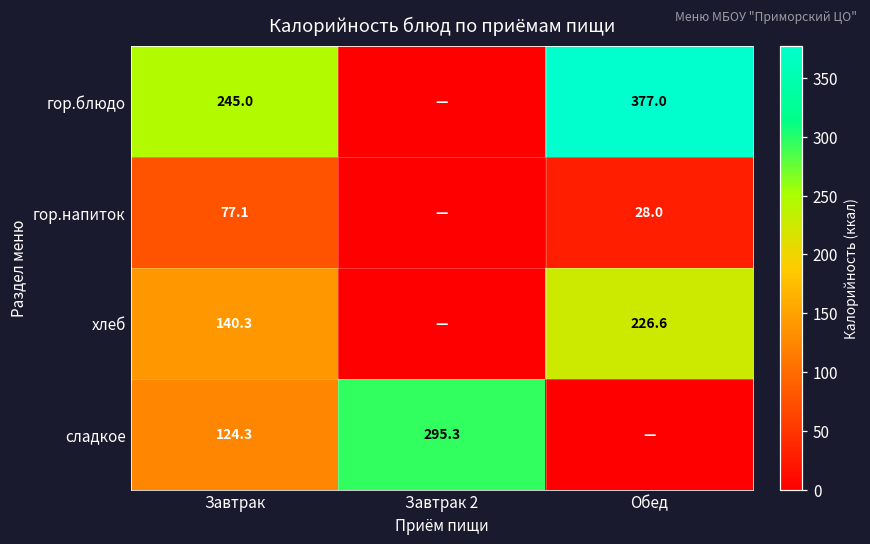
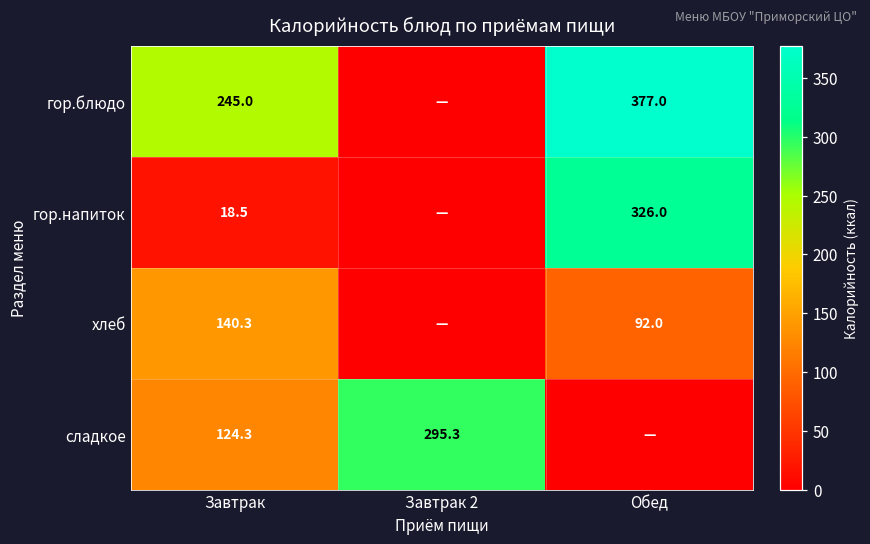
  {
    "гор.блюдо": {
      "Завтрак": 245.0,
      "Обед": 377.0
    },
    "гор.напиток": {
-     "Завтрак": 77.1,
-     "Обед": 28.0
+     "Завтрак": 18.5,
+     "Обед": 326.0
    },
    "хлеб": {
      "Завтрак": 140.3,
-     "Обед": 226.6
+     "Обед": 92.0
    },
    "сладкое": {
      "Завтрак": 124.3,
      "Завтрак 2": 295.3
    }
  }
